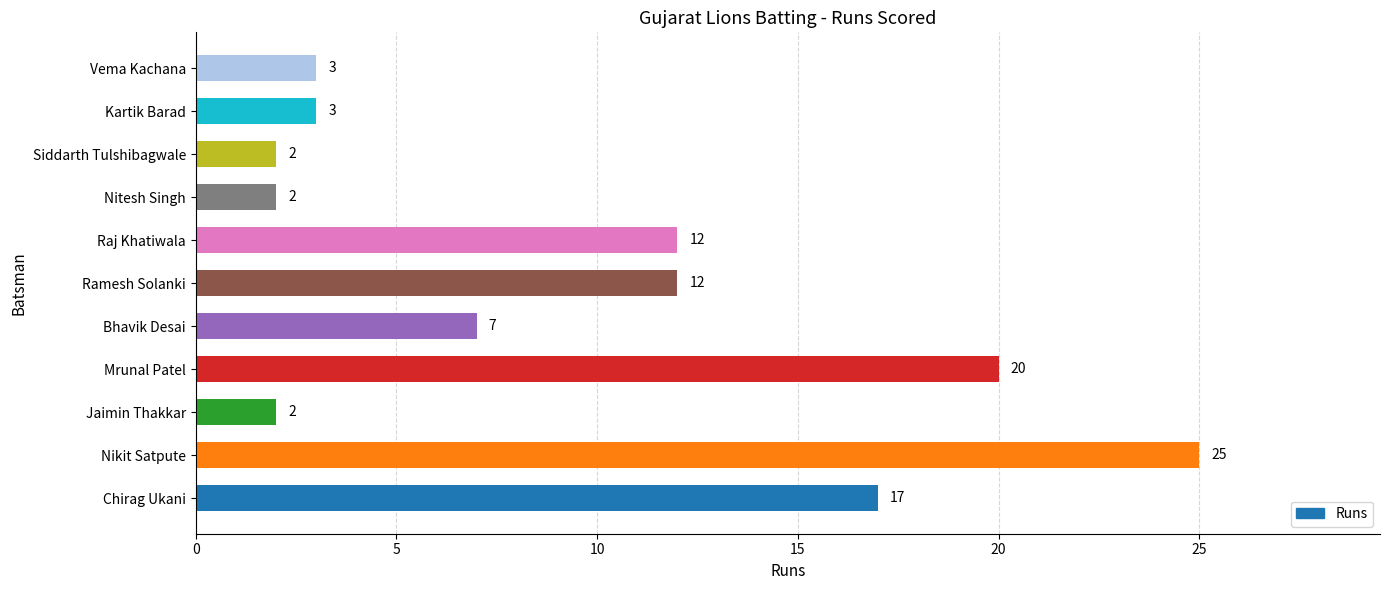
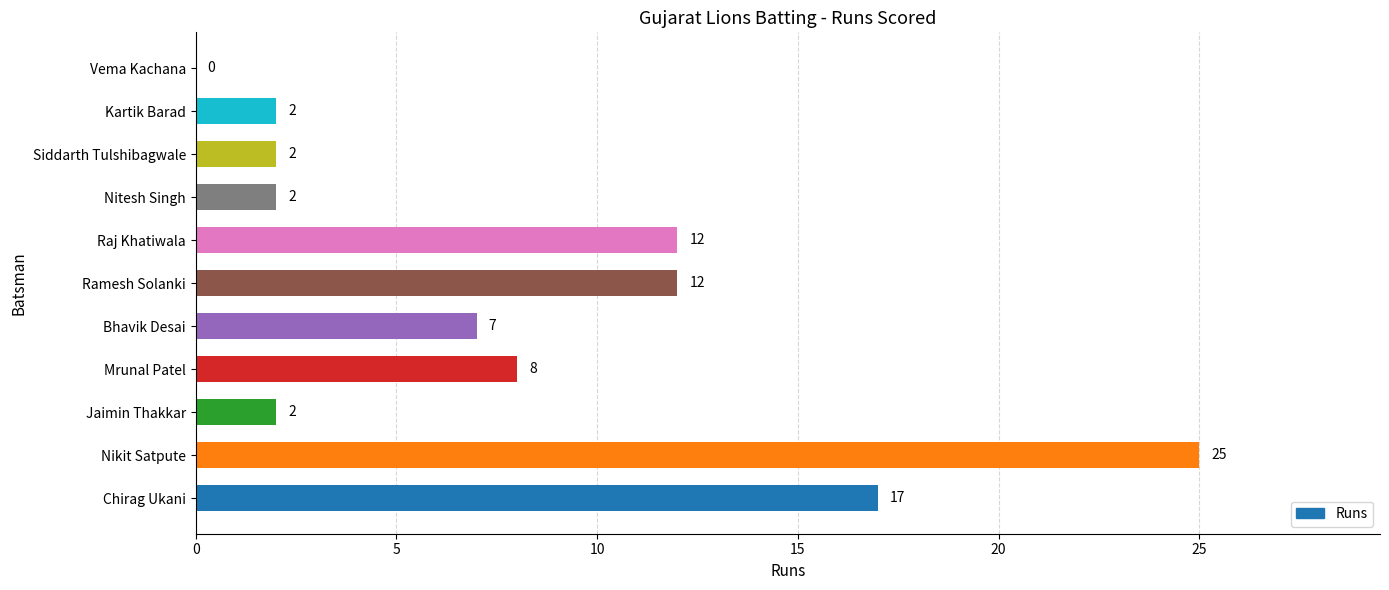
  {
-   "Vema Kachana": 3,
-   "Kartik Barad": 3,
+   "Vema Kachana": 0,
+   "Kartik Barad": 2,
    "Siddarth Tulshibagwale": 2,
    "Nitesh Singh": 2,
    "Raj Khatiwala": 12,
    "Ramesh Solanki": 12,
    "Bhavik Desai": 7,
-   "Mrunal Patel": 20,
+   "Mrunal Patel": 8,
    "Jaimin Thakkar": 2,
    "Nikit Satpute": 25,
    "Chirag Ukani": 17
  }
